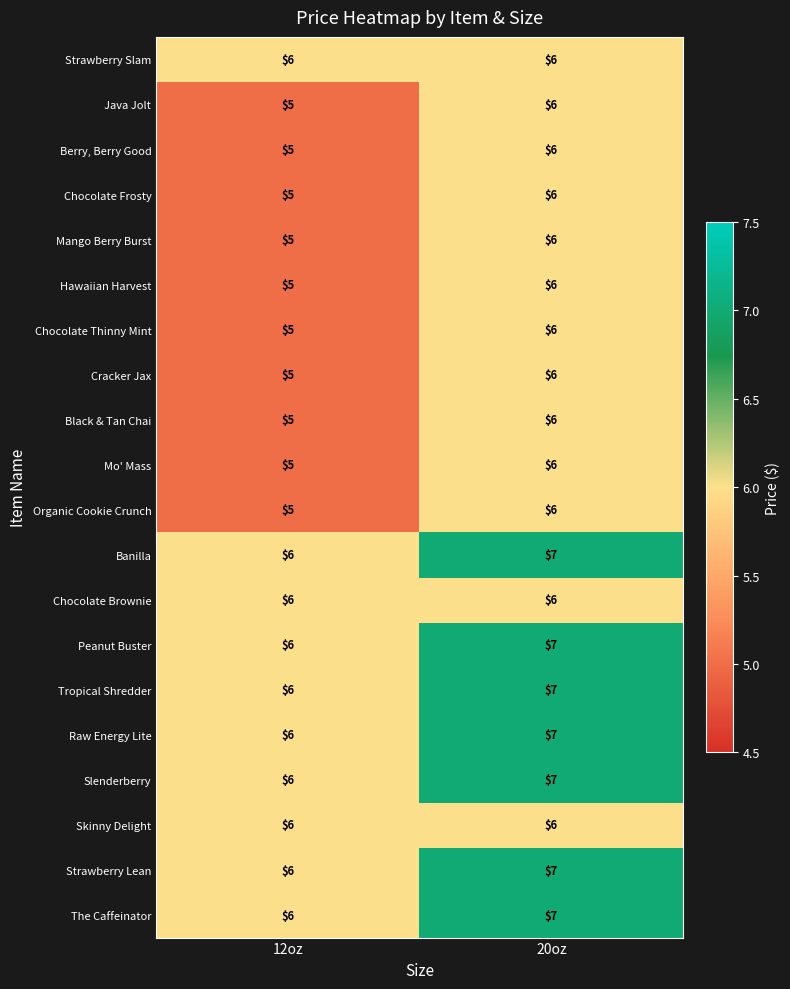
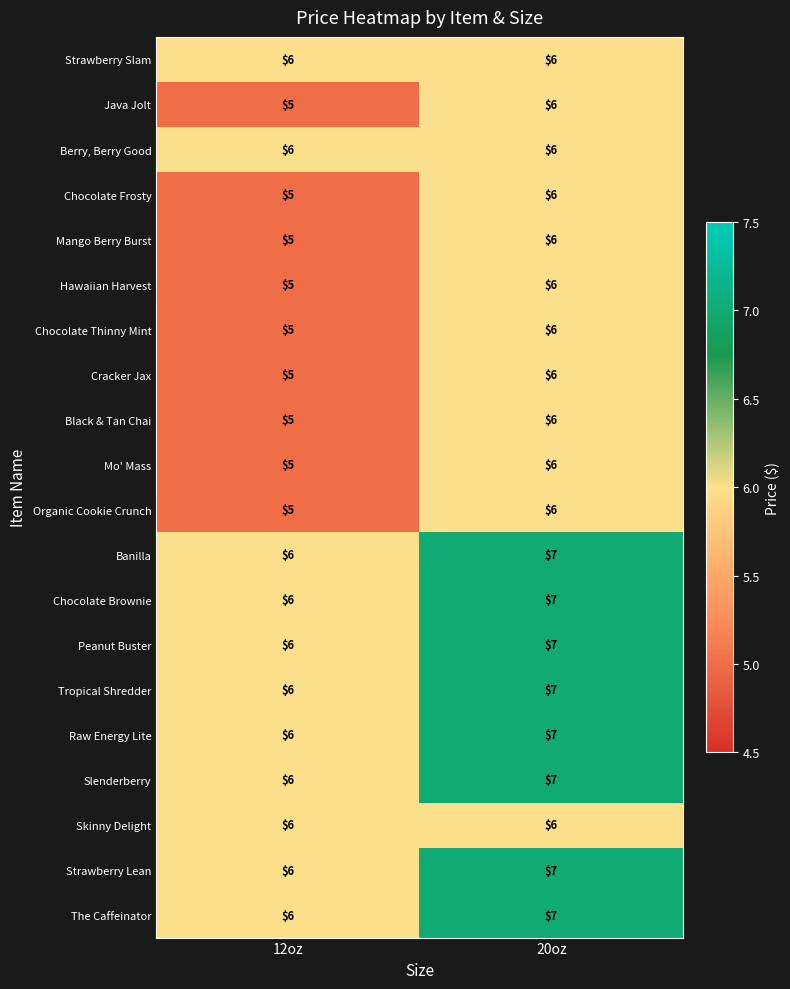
  {
    "Strawberry Slam": {
      "12oz": "$6",
      "20oz": "$6"
    },
    "Java Jolt": {
      "12oz": "$5",
      "20oz": "$6"
    },
    "Berry, Berry Good": {
-     "12oz": "$5",
+     "12oz": "$6",
      "20oz": "$6"
    },
    "Chocolate Frosty": {
      "12oz": "$5",
      "20oz": "$6"
    },
    "Mango Berry Burst": {
      "12oz": "$5",
      "20oz": "$6"
    },
    "Hawaiian Harvest": {
      "12oz": "$5",
      "20oz": "$6"
    },
    "Chocolate Thinny Mint": {
      "12oz": "$5",
      "20oz": "$6"
    },
    "Cracker Jax": {
      "12oz": "$5",
      "20oz": "$6"
    },
    "Black & Tan Chai": {
      "12oz": "$5",
      "20oz": "$6"
    },
    "Mo' Mass": {
      "12oz": "$5",
      "20oz": "$6"
    },
    "Organic Cookie Crunch": {
      "12oz": "$5",
      "20oz": "$6"
    },
    "Banilla": {
      "12oz": "$6",
      "20oz": "$7"
    },
    "Chocolate Brownie": {
      "12oz": "$6",
-     "20oz": "$6"
+     "20oz": "$7"
    },
    "Peanut Buster": {
      "12oz": "$6",
      "20oz": "$7"
    },
    "Tropical Shredder": {
      "12oz": "$6",
      "20oz": "$7"
    },
    "Raw Energy Lite": {
      "12oz": "$6",
      "20oz": "$7"
    },
    "Slenderberry": {
      "12oz": "$6",
      "20oz": "$7"
    },
    "Skinny Delight": {
      "12oz": "$6",
      "20oz": "$6"
    },
    "Strawberry Lean": {
      "12oz": "$6",
      "20oz": "$7"
    },
    "The Caffeinator": {
      "12oz": "$6",
      "20oz": "$7"
    }
  }
